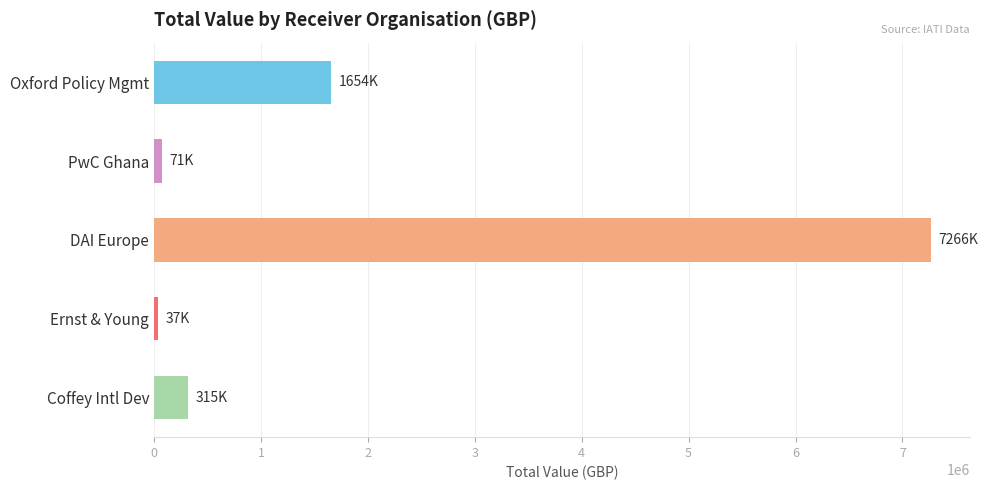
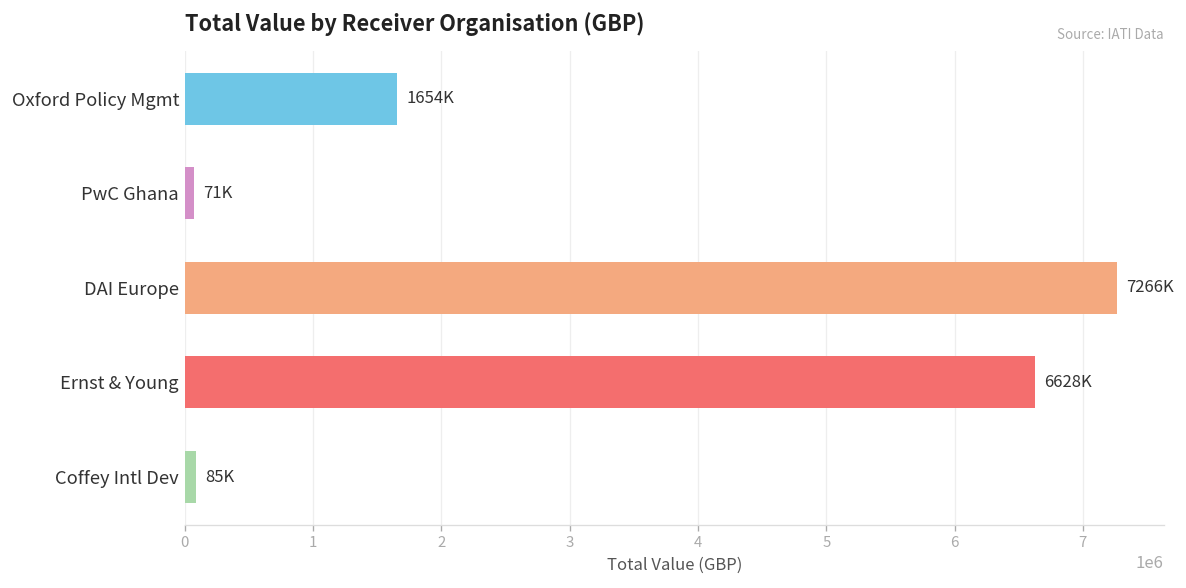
  {
    "Oxford Policy Mgmt": "1654K",
    "PwC Ghana": "71K",
    "DAI Europe": "7266K",
-   "Ernst & Young": "37K",
-   "Coffey Intl Dev": "315K"
+   "Ernst & Young": "6628K",
+   "Coffey Intl Dev": "85K"
  }
